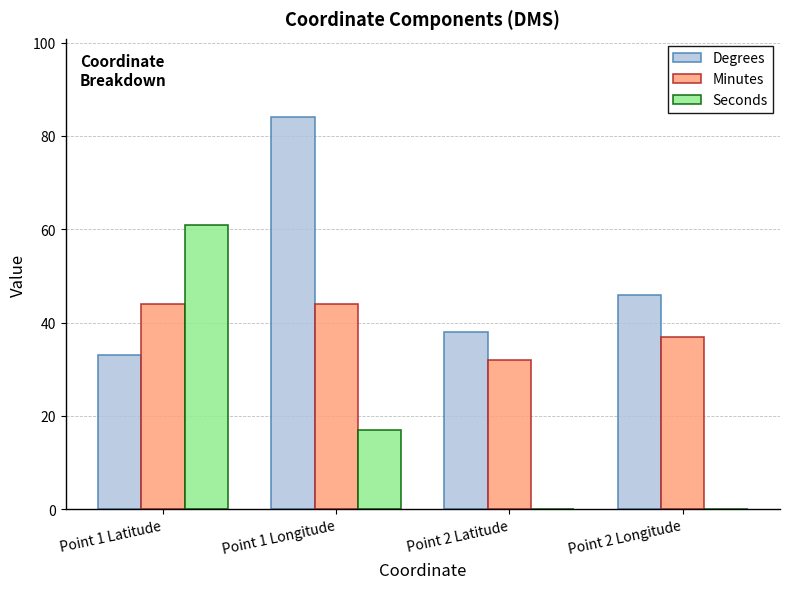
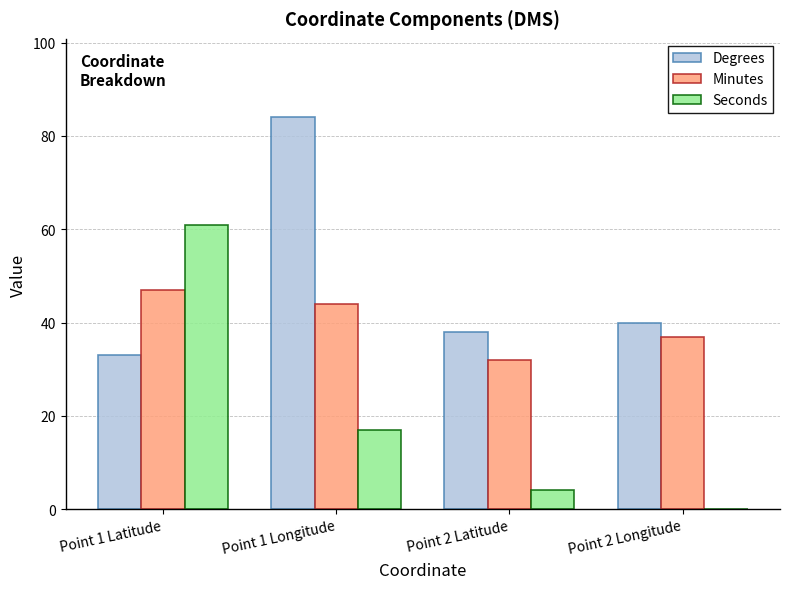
  {
    "Degrees": {
      "Point 1 Latitude": 33,
      "Point 1 Longitude": 84,
      "Point 2 Latitude": 38,
-     "Point 2 Longitude": 46
+     "Point 2 Longitude": 40
    },
    "Minutes": {
-     "Point 1 Latitude": 44,
+     "Point 1 Latitude": 47,
      "Point 1 Longitude": 44,
      "Point 2 Latitude": 32,
      "Point 2 Longitude": 37
    },
    "Seconds": {
      "Point 1 Latitude": 61,
      "Point 1 Longitude": 17,
-     "Point 2 Latitude": 0,
+     "Point 2 Latitude": 4,
      "Point 2 Longitude": 0
    }
  }
